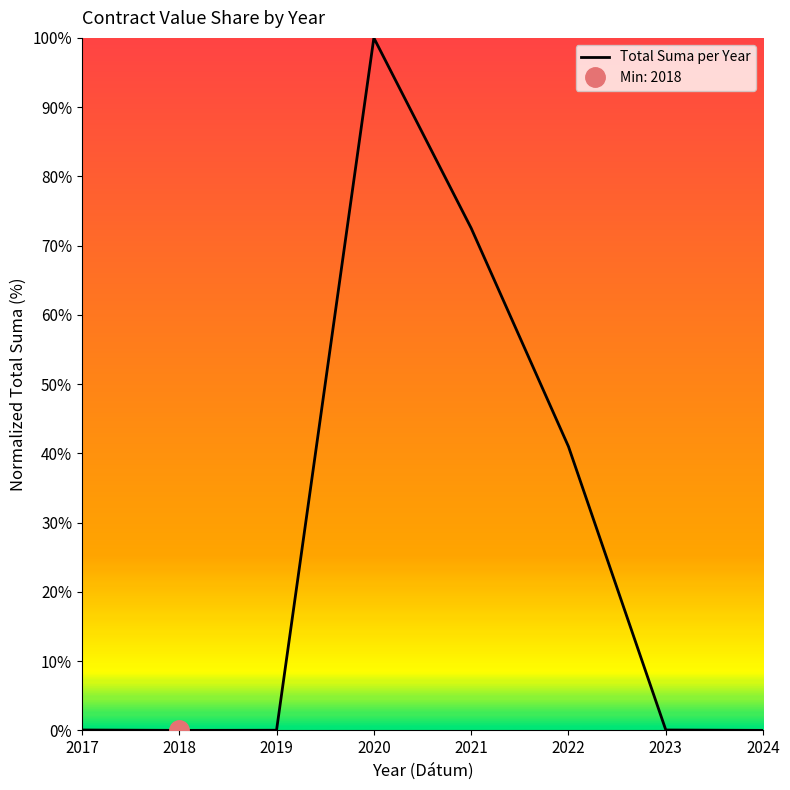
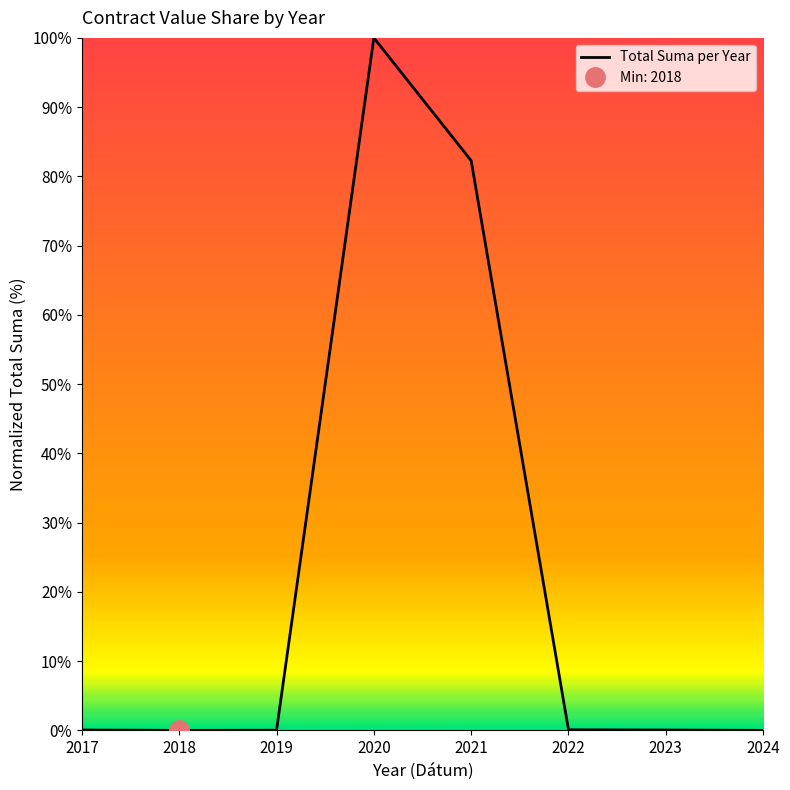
  {
    "Total Suma per Year": {
      "2017": "0%",
      "2019": "0%",
      "2020": "100%",
-     "2021": "73%",
-     "2022": "41%",
+     "2021": "82%",
+     "2022": "0%",
      "2023": "0%",
      "2024": "0%"
    }
  }
